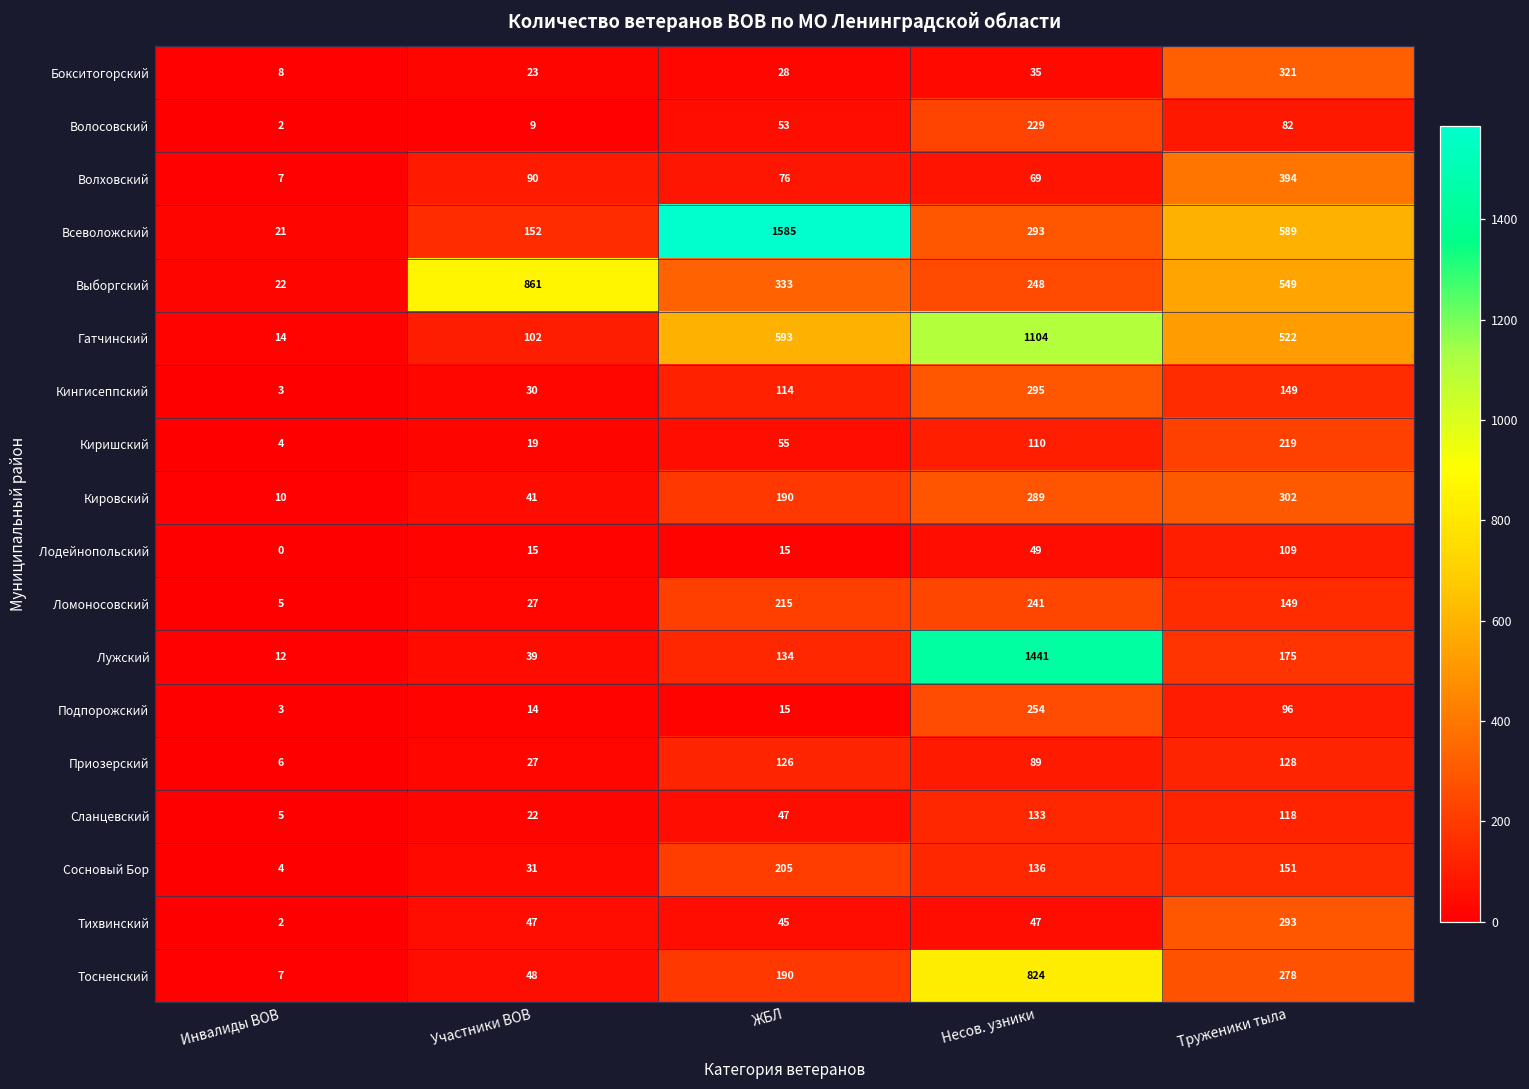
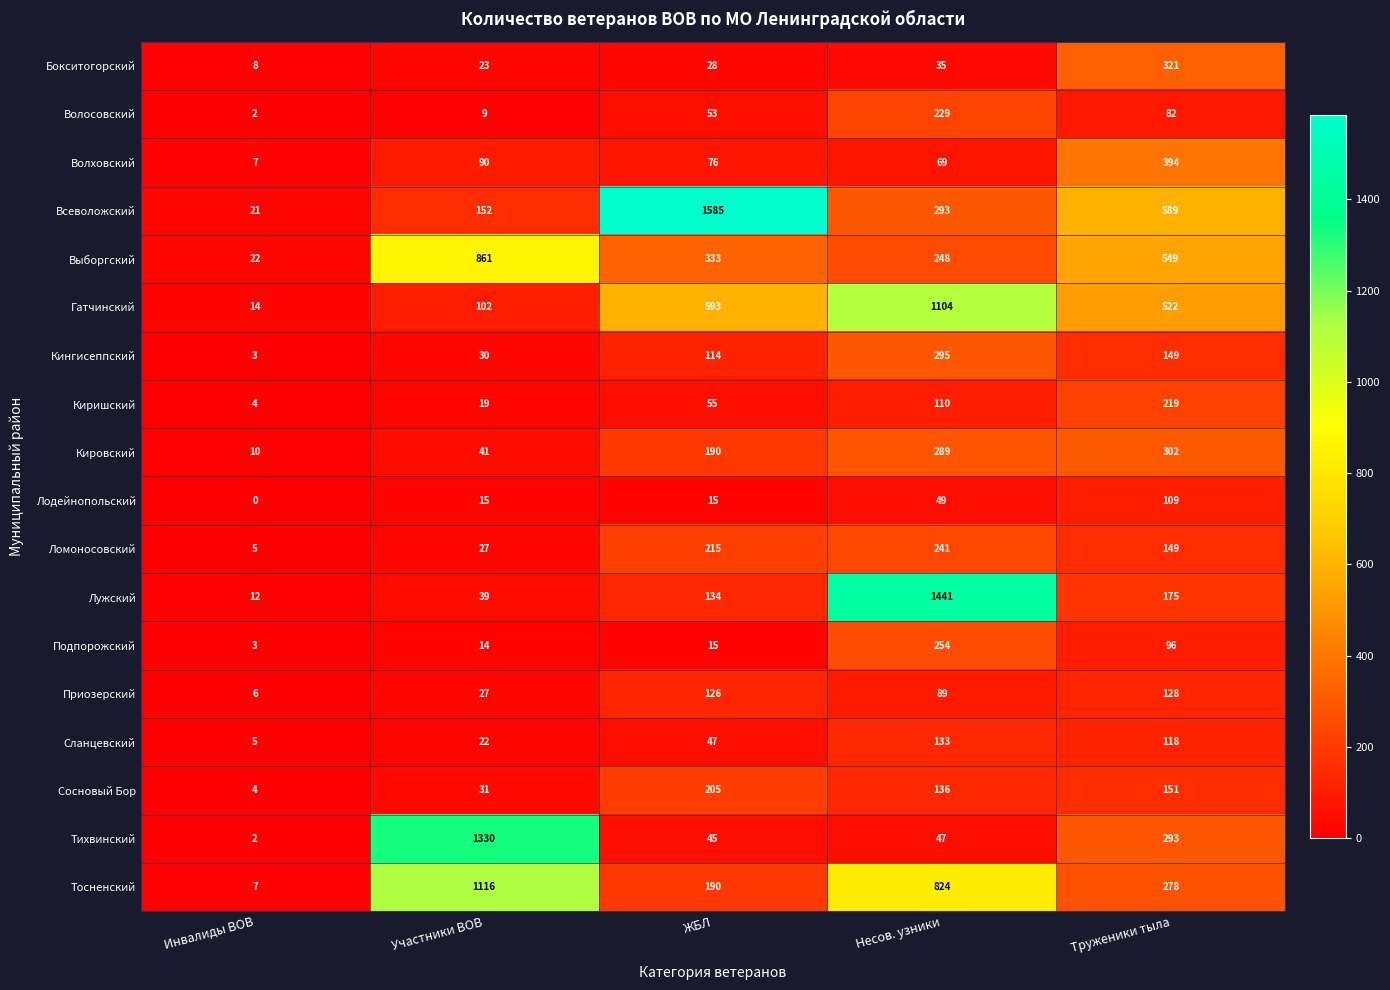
  {
    "Бокситогорский": {
      "Инвалиды ВОВ": 8,
      "Участники ВОВ": 23,
      "ЖБЛ": 28,
      "Несов. узники": 35,
      "Труженики тыла": 321
    },
    "Волосовский": {
      "Инвалиды ВОВ": 2,
      "Участники ВОВ": 9,
      "ЖБЛ": 53,
      "Несов. узники": 229,
      "Труженики тыла": 82
    },
    "Волховский": {
      "Инвалиды ВОВ": 7,
      "Участники ВОВ": 90,
      "ЖБЛ": 76,
      "Несов. узники": 69,
      "Труженики тыла": 394
    },
    "Всеволожский": {
      "Инвалиды ВОВ": 21,
      "Участники ВОВ": 152,
      "ЖБЛ": 1585,
      "Несов. узники": 293,
      "Труженики тыла": 589
    },
    "Выборгский": {
      "Инвалиды ВОВ": 22,
      "Участники ВОВ": 861,
      "ЖБЛ": 333,
      "Несов. узники": 248,
      "Труженики тыла": 549
    },
    "Гатчинский": {
      "Инвалиды ВОВ": 14,
      "Участники ВОВ": 102,
      "ЖБЛ": 593,
      "Несов. узники": 1104,
      "Труженики тыла": 522
    },
    "Кингисеппский": {
      "Инвалиды ВОВ": 3,
      "Участники ВОВ": 30,
      "ЖБЛ": 114,
      "Несов. узники": 295,
      "Труженики тыла": 149
    },
    "Киришский": {
      "Инвалиды ВОВ": 4,
      "Участники ВОВ": 19,
      "ЖБЛ": 55,
      "Несов. узники": 110,
      "Труженики тыла": 219
    },
    "Кировский": {
      "Инвалиды ВОВ": 10,
      "Участники ВОВ": 41,
      "ЖБЛ": 190,
      "Несов. узники": 289,
      "Труженики тыла": 302
    },
    "Лодейнопольский": {
      "Инвалиды ВОВ": 0,
      "Участники ВОВ": 15,
      "ЖБЛ": 15,
      "Несов. узники": 49,
      "Труженики тыла": 109
    },
    "Ломоносовский": {
      "Инвалиды ВОВ": 5,
      "Участники ВОВ": 27,
      "ЖБЛ": 215,
      "Несов. узники": 241,
      "Труженики тыла": 149
    },
    "Лужский": {
      "Инвалиды ВОВ": 12,
      "Участники ВОВ": 39,
      "ЖБЛ": 134,
      "Несов. узники": 1441,
      "Труженики тыла": 175
    },
    "Подпорожский": {
      "Инвалиды ВОВ": 3,
      "Участники ВОВ": 14,
      "ЖБЛ": 15,
      "Несов. узники": 254,
      "Труженики тыла": 96
    },
    "Приозерский": {
      "Инвалиды ВОВ": 6,
      "Участники ВОВ": 27,
      "ЖБЛ": 126,
      "Несов. узники": 89,
      "Труженики тыла": 128
    },
    "Сланцевский": {
      "Инвалиды ВОВ": 5,
      "Участники ВОВ": 22,
      "ЖБЛ": 47,
      "Несов. узники": 133,
      "Труженики тыла": 118
    },
    "Сосновый Бор": {
      "Инвалиды ВОВ": 4,
      "Участники ВОВ": 31,
      "ЖБЛ": 205,
      "Несов. узники": 136,
      "Труженики тыла": 151
    },
    "Тихвинский": {
      "Инвалиды ВОВ": 2,
-     "Участники ВОВ": 47,
+     "Участники ВОВ": 1330,
      "ЖБЛ": 45,
      "Несов. узники": 47,
      "Труженики тыла": 293
    },
    "Тосненский": {
      "Инвалиды ВОВ": 7,
-     "Участники ВОВ": 48,
+     "Участники ВОВ": 1116,
      "ЖБЛ": 190,
      "Несов. узники": 824,
      "Труженики тыла": 278
    }
  }
